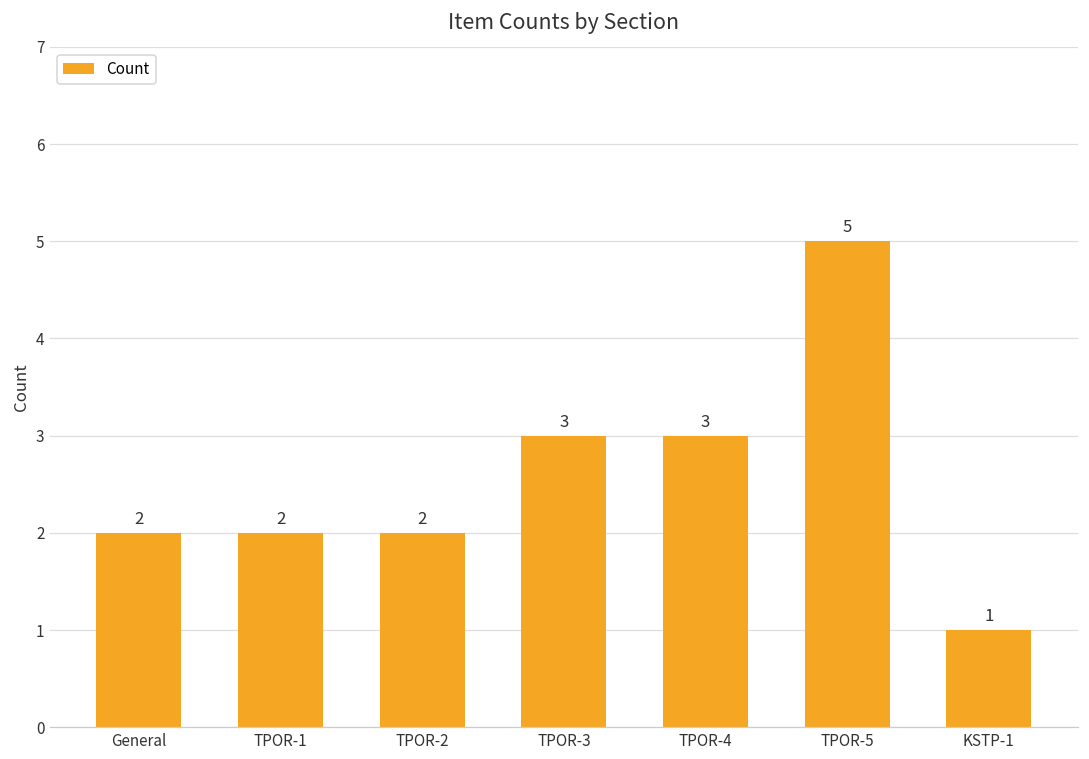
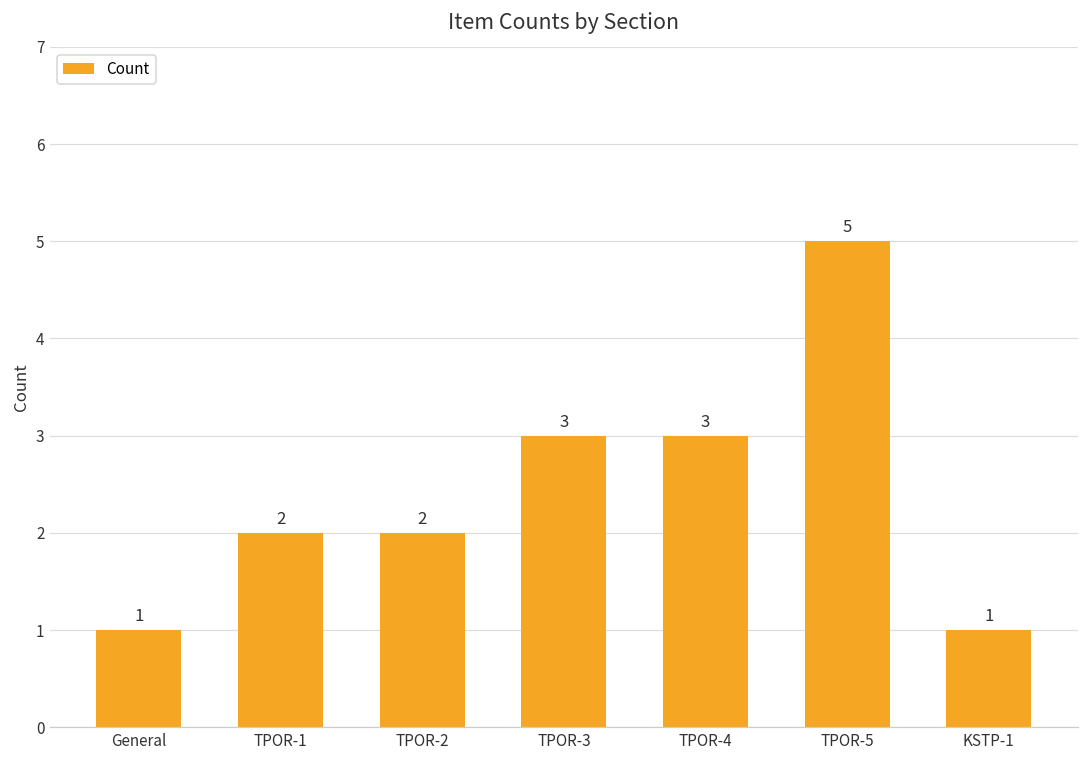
  {
-   "General": 2,
+   "General": 1,
    "TPOR-1": 2,
    "TPOR-2": 2,
    "TPOR-3": 3,
    "TPOR-4": 3,
    "TPOR-5": 5,
    "KSTP-1": 1
  }
